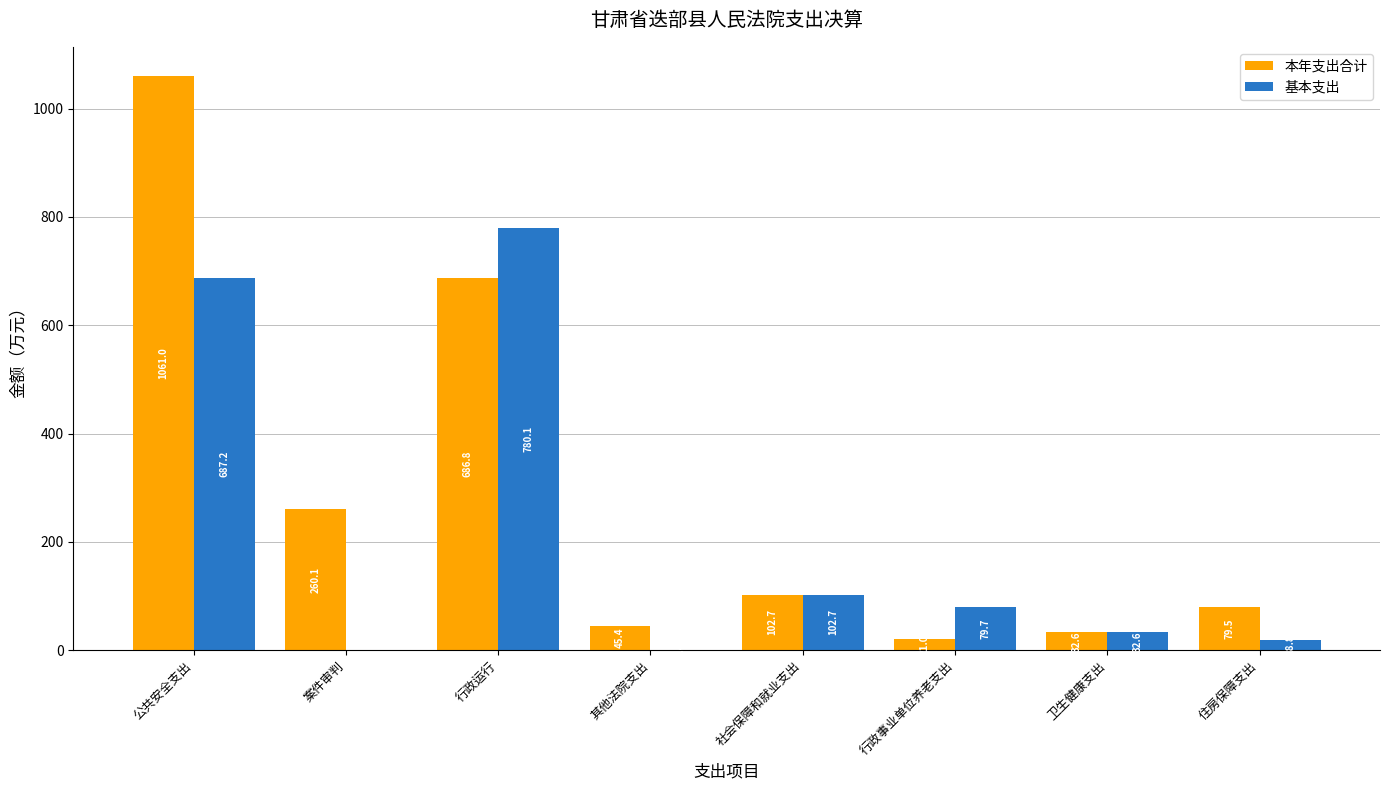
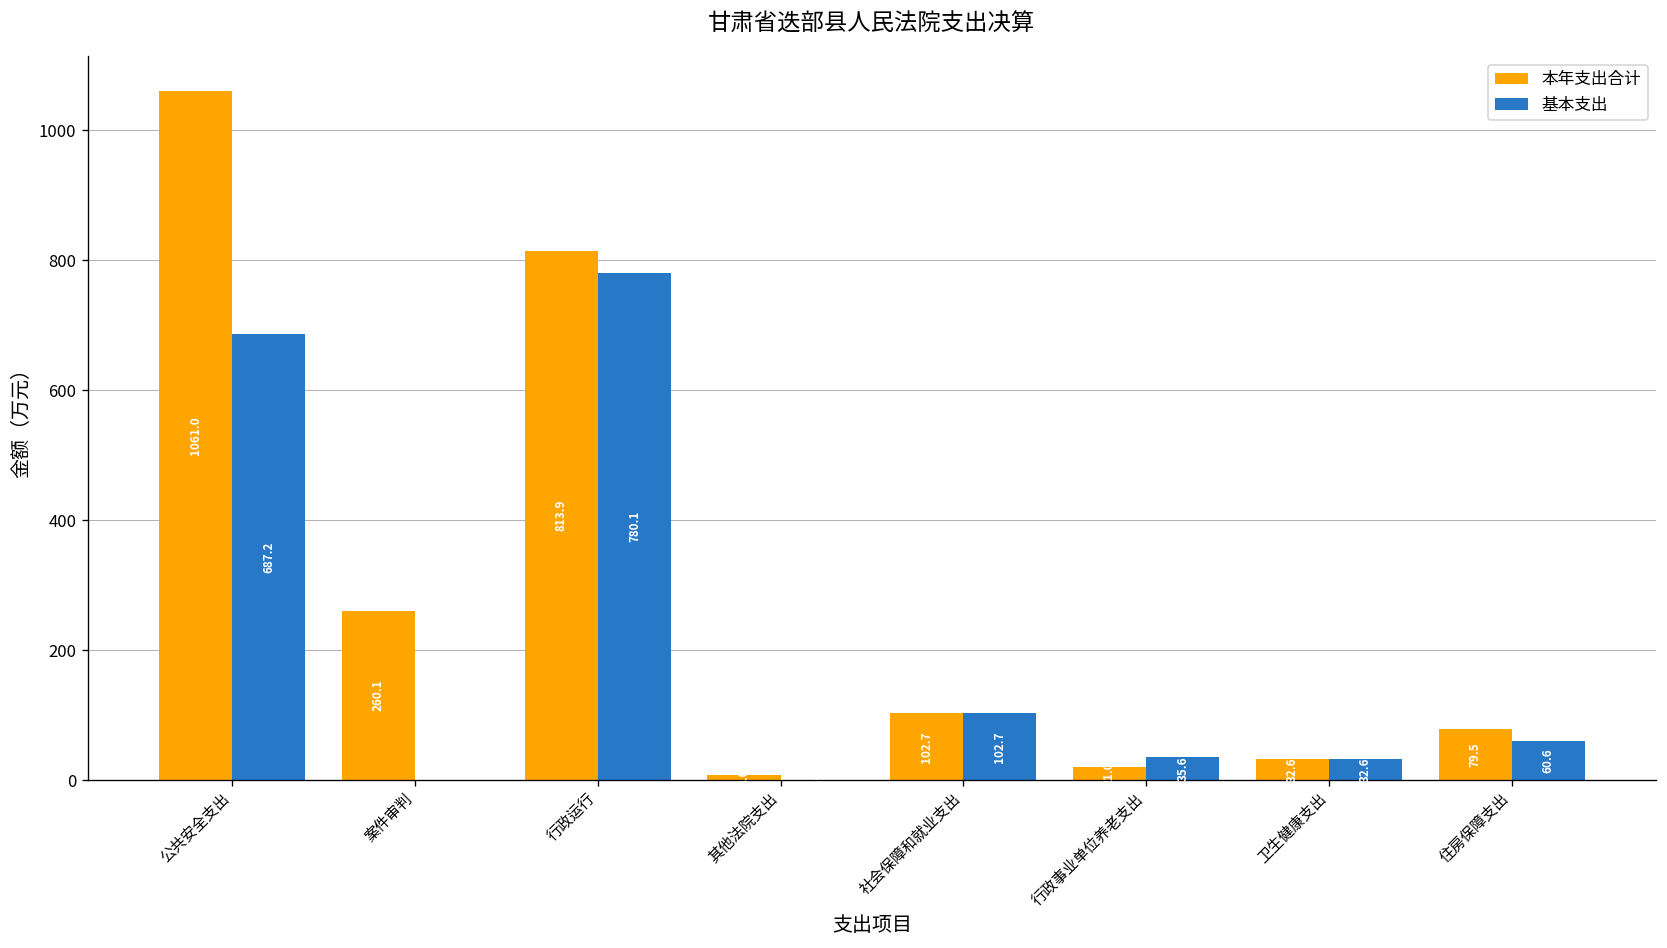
  {
    "本年支出合计": {
      "公共安全支出": 1061.0,
      "案件审判": 260.1,
-     "行政运行": 686.8,
-     "其他法院支出": 50,
+     "行政运行": 813.9,
+     "其他法院支出": 10,
      "社会保障和就业支出": 102.7,
      "行政事业单位养老支出": 21.0,
      "卫生健康支出": 32.6,
      "住房保障支出": 79.5
    },
    "基本支出": {
      "公共安全支出": 687.2,
      "行政运行": 780.1,
      "社会保障和就业支出": 102.7,
-     "行政事业单位养老支出": 79.7,
+     "行政事业单位养老支出": 35.6,
      "卫生健康支出": 32.6,
-     "住房保障支出": 20
+     "住房保障支出": 60
    }
  }
